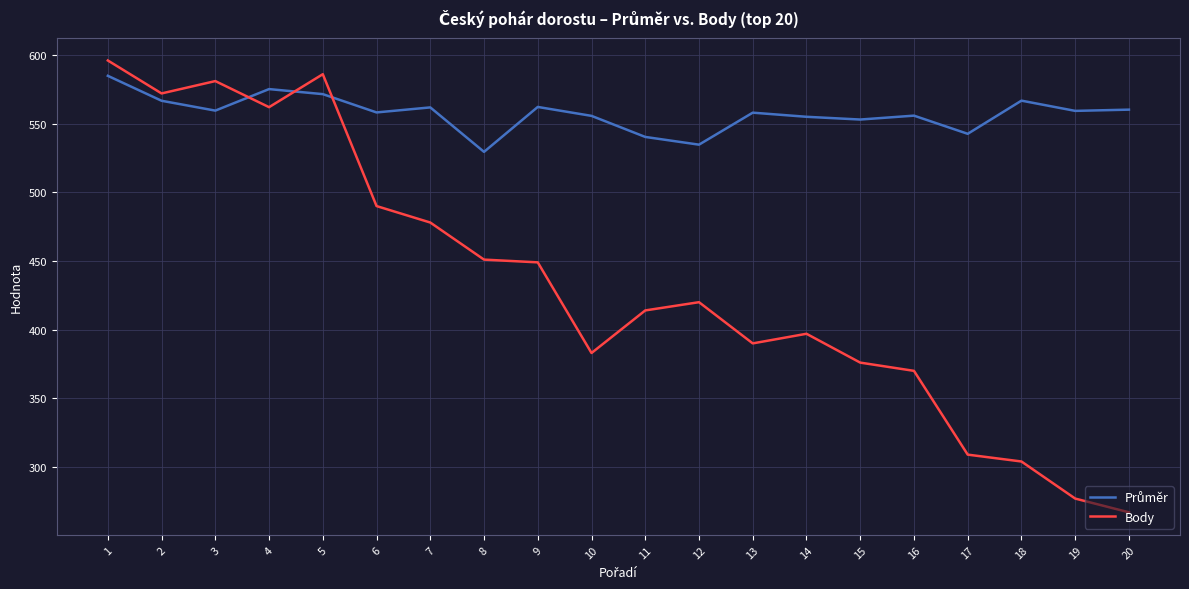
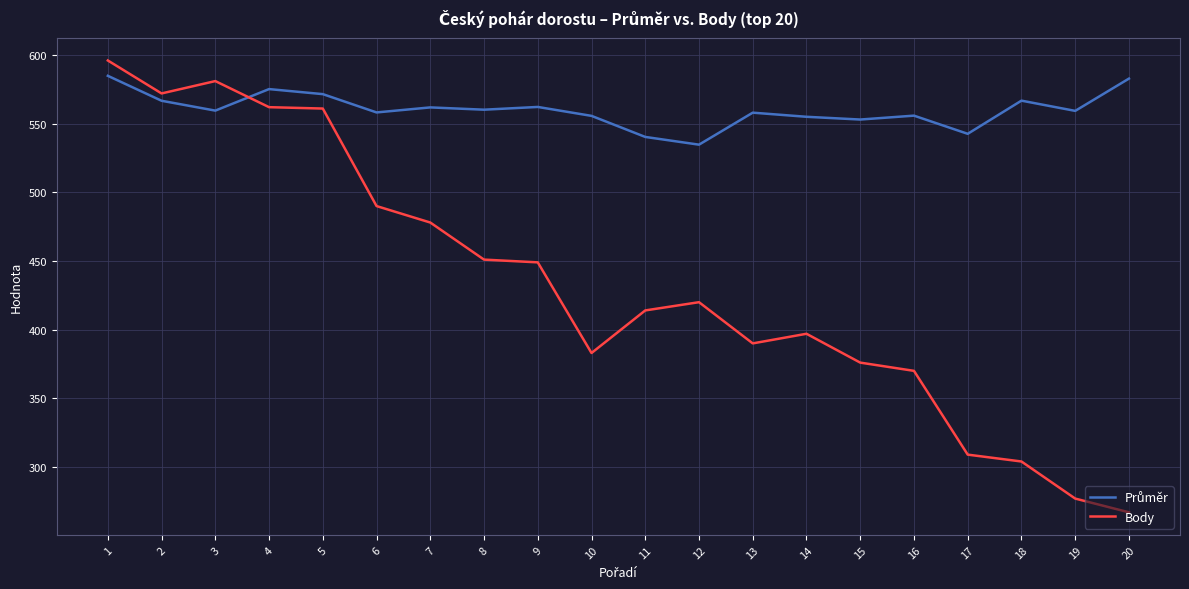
  {
    "Průměr": {
      "1": 585,
      "2": 567,
      "3": 559,
      "4": 575,
      "5": 572,
      "6": 558,
      "7": 562,
-     "8": 529,
+     "8": 560,
      "9": 562,
      "10": 556,
      "11": 540,
      "12": 535,
      "13": 558,
      "14": 555,
      "15": 553,
      "16": 556,
      "17": 543,
      "18": 567,
      "19": 559,
-     "20": 560
+     "20": 583
    },
    "Body": {
      "1": 596,
      "2": 572,
      "3": 581,
      "4": 562,
-     "5": 586,
+     "5": 561,
      "6": 490,
      "7": 478,
      "8": 451,
      "9": 449,
      "10": 383,
      "11": 414,
      "12": 420,
      "13": 390,
      "14": 397,
      "15": 376,
      "16": 370,
      "17": 309,
      "18": 304,
      "19": 277
    }
  }
